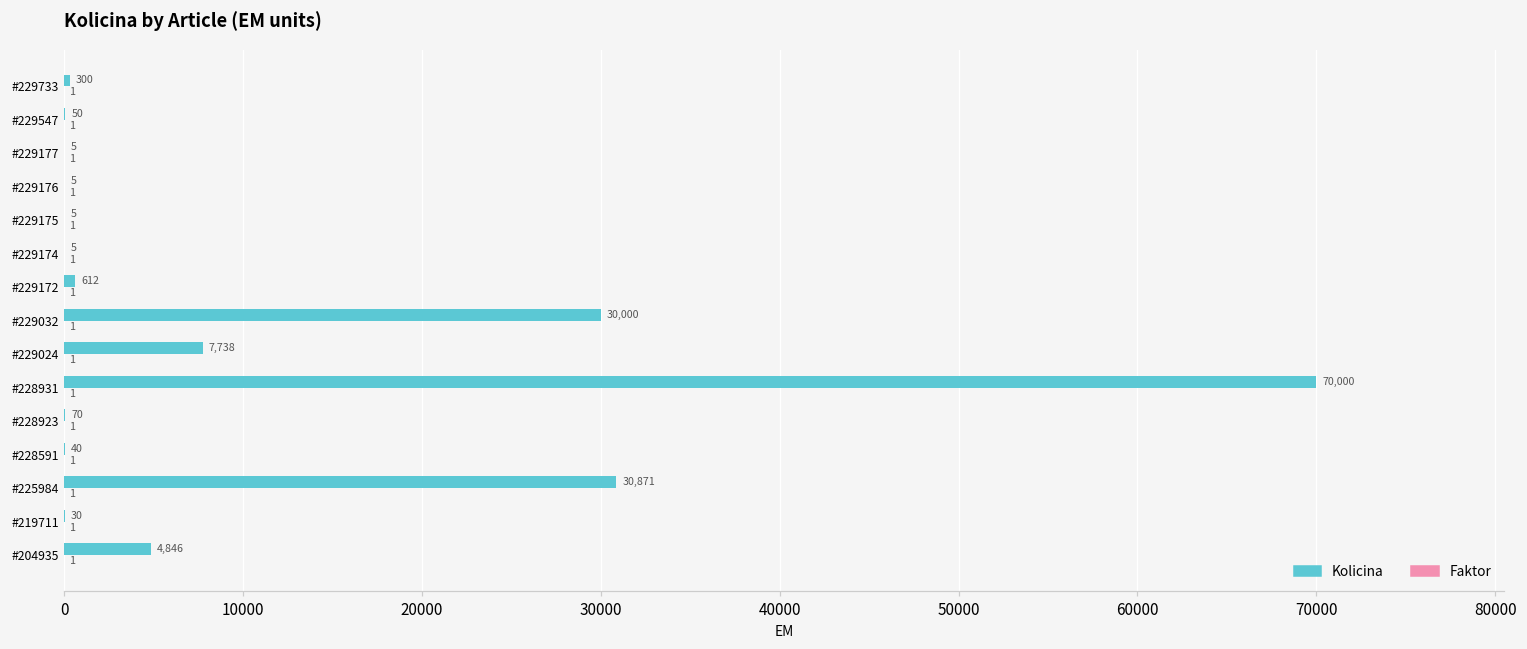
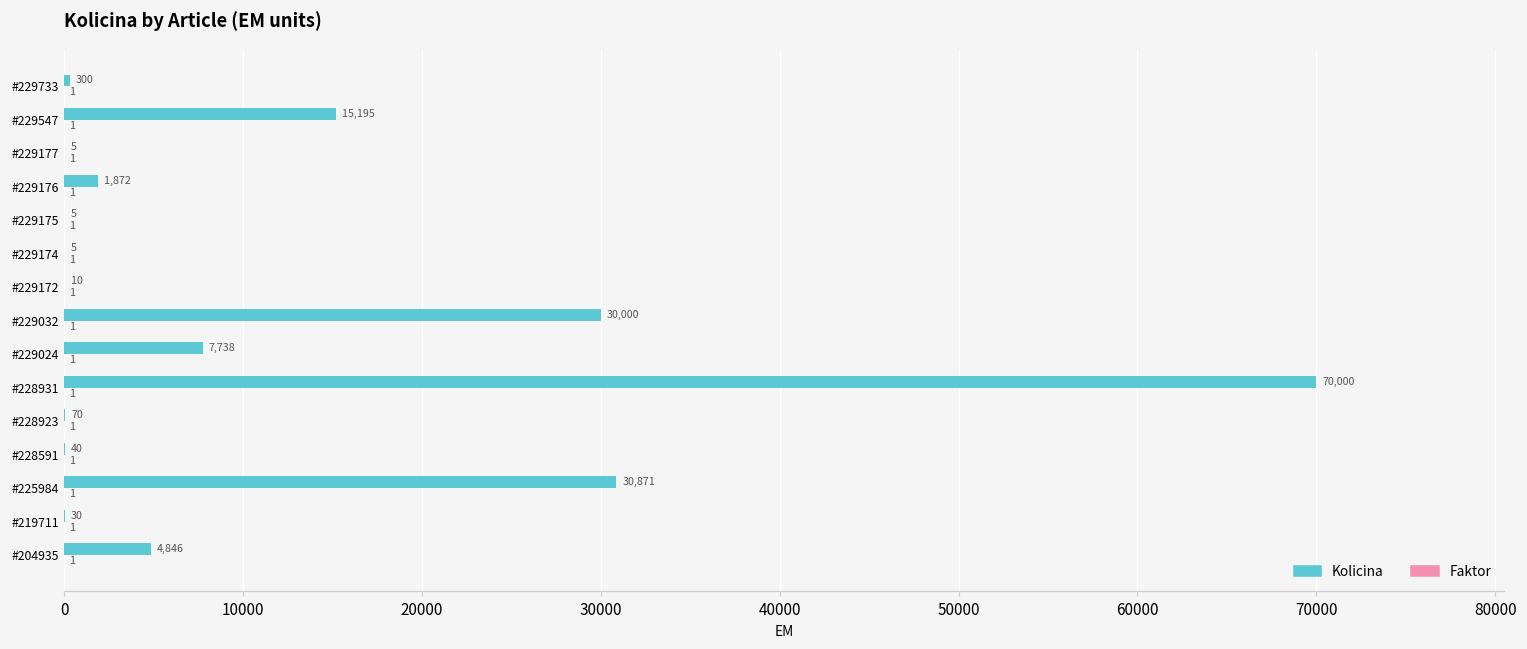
  {
    "Kolicina": {
      "#229733": "300",
-     "#229547": "50",
+     "#229547": "15,195",
      "#229177": "5",
-     "#229176": "5",
+     "#229176": "1,872",
      "#229175": "5",
      "#229174": "5",
-     "#229172": "612",
+     "#229172": "10",
      "#229032": "30,000",
      "#229024": "7,738",
      "#228931": "70,000",
      "#228923": "70",
      "#228591": "40",
      "#225984": "30,871",
      "#219711": "30",
      "#204935": "4,846"
    },
    "Faktor": {
      "#229733": "1",
      "#229547": "1",
      "#229177": "1",
      "#229176": "1",
      "#229175": "1",
      "#229174": "1",
      "#229172": "1",
      "#229032": "1",
      "#229024": "1",
      "#228931": "1",
      "#228923": "1",
      "#228591": "1",
      "#225984": "1",
      "#219711": "1",
      "#204935": "1"
    }
  }
